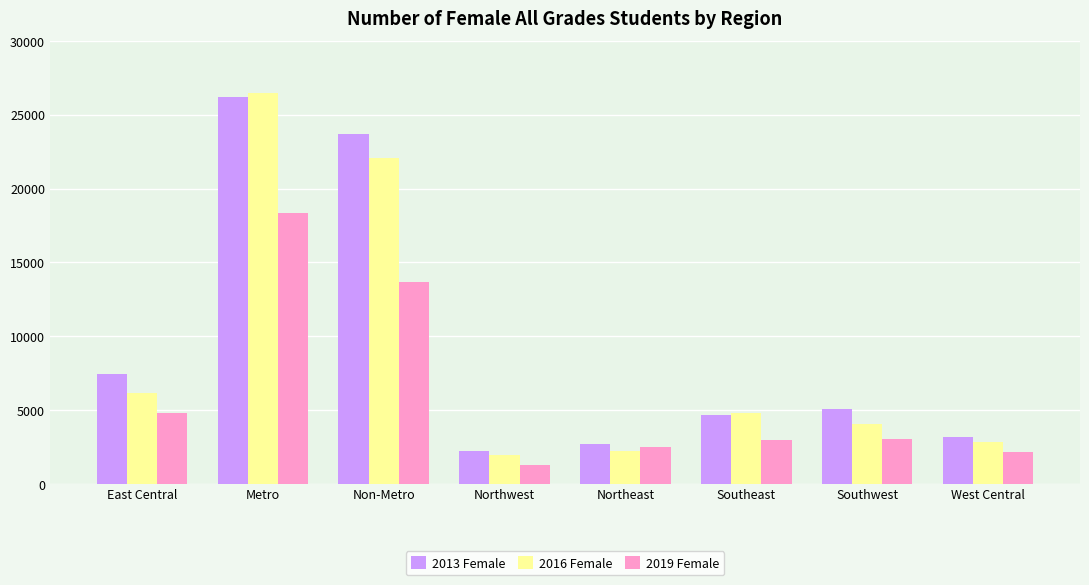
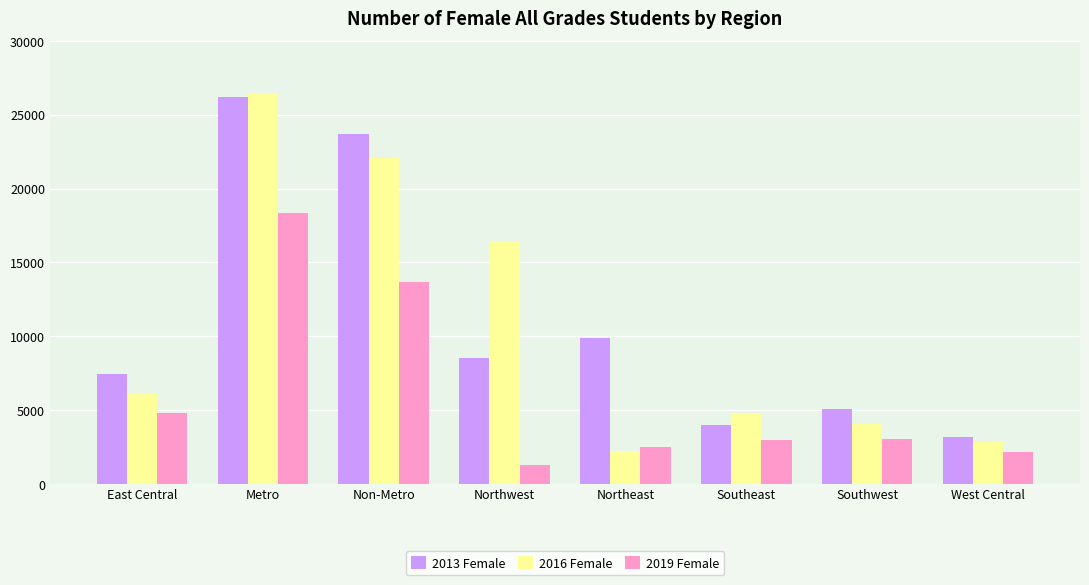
  {
    "2013 Female": {
      "East Central": 7500,
      "Metro": 26200,
      "Non-Metro": 23700,
-     "Northwest": 2200,
-     "Northeast": 2700,
-     "Southeast": 4600,
+     "Northwest": 8500,
+     "Northeast": 9900,
+     "Southeast": 4000,
      "Southwest": 5100,
      "West Central": 3200
    },
    "2016 Female": {
      "East Central": 6200,
      "Metro": 26500,
      "Non-Metro": 22000,
-     "Northwest": 2000,
+     "Northwest": 16400,
      "Northeast": 2200,
      "Southeast": 4800,
      "Southwest": 4100,
      "West Central": 2800
    },
    "2019 Female": {
      "East Central": 4800,
      "Metro": 18300,
      "Non-Metro": 13600,
      "Northwest": 1300,
      "Northeast": 2500,
      "Southeast": 3000,
      "Southwest": 3000,
      "West Central": 2100
    }
  }
